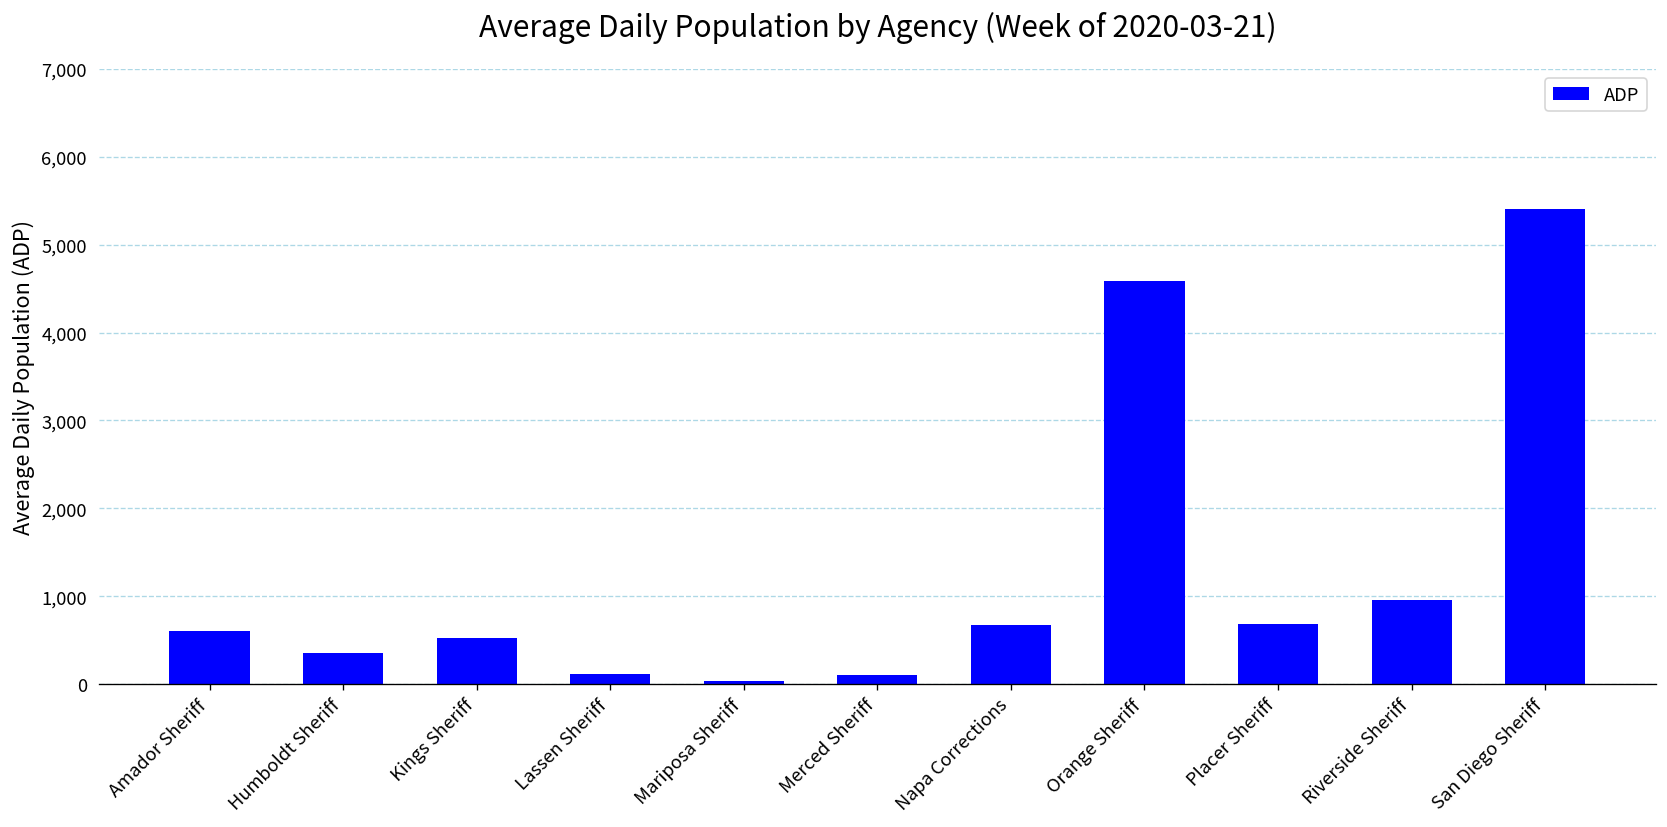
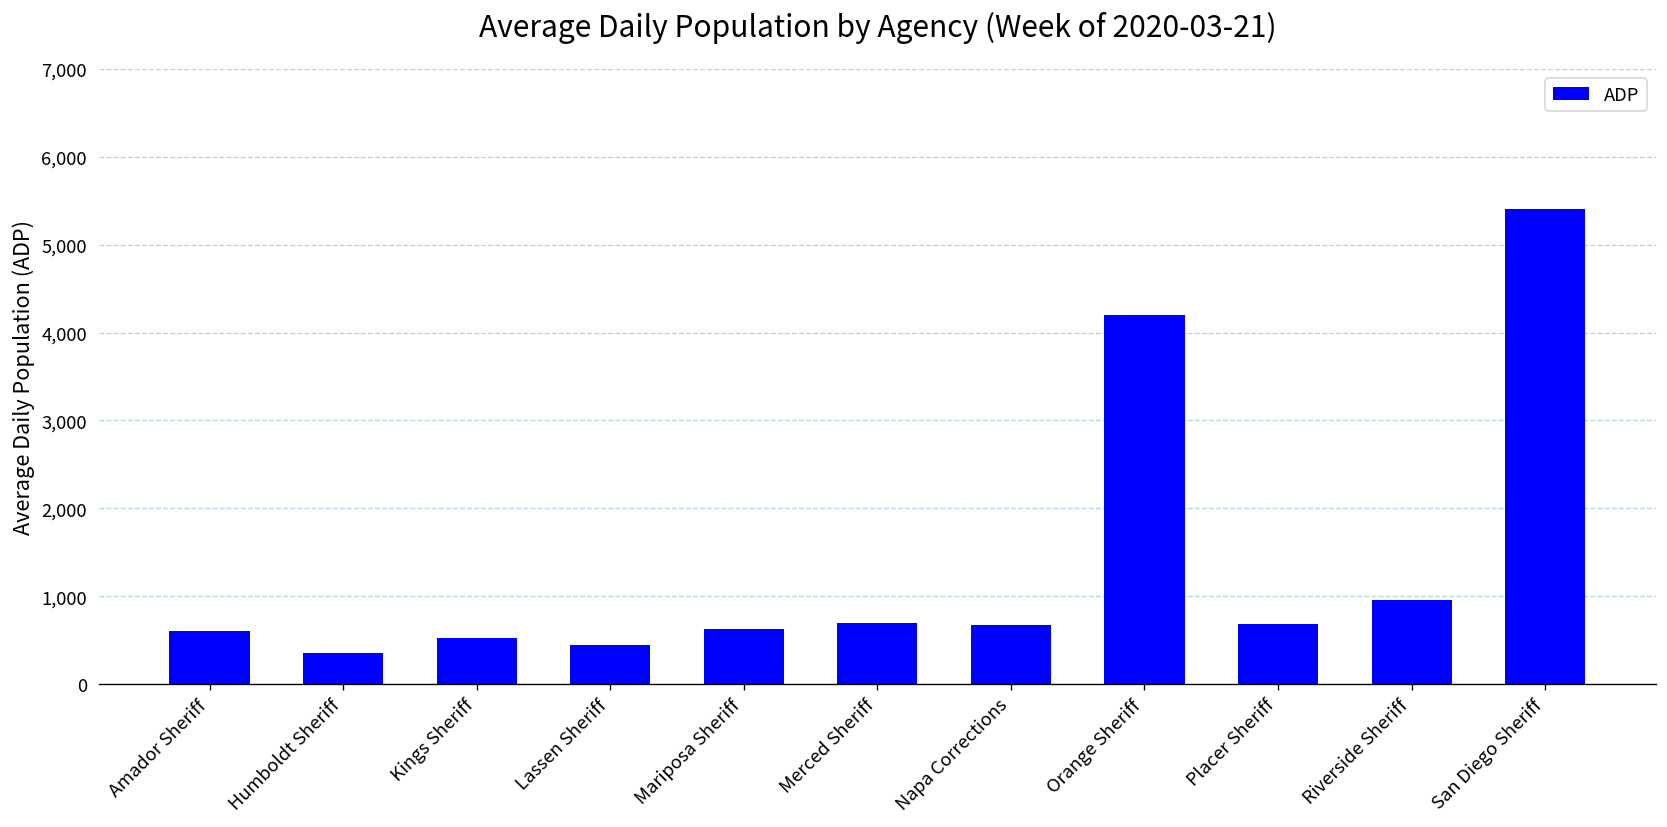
  {
    "Amador Sheriff": "600",
    "Humboldt Sheriff": "400",
    "Kings Sheriff": "500",
-   "Lassen Sheriff": "100",
-   "Mariposa Sheriff": "0",
-   "Merced Sheriff": "100",
+   "Lassen Sheriff": "400",
+   "Mariposa Sheriff": "600",
+   "Merced Sheriff": "700",
    "Napa Corrections": "700",
-   "Orange Sheriff": "4,600",
+   "Orange Sheriff": "4,200",
    "Placer Sheriff": "700",
    "Riverside Sheriff": "1,000",
    "San Diego Sheriff": "5,400"
  }
